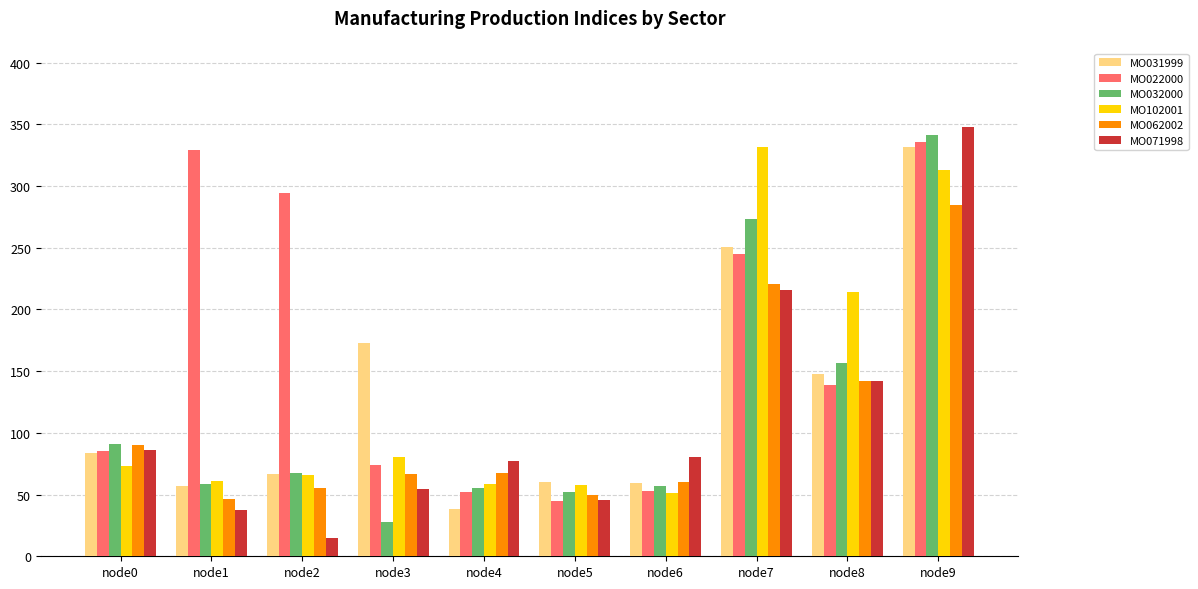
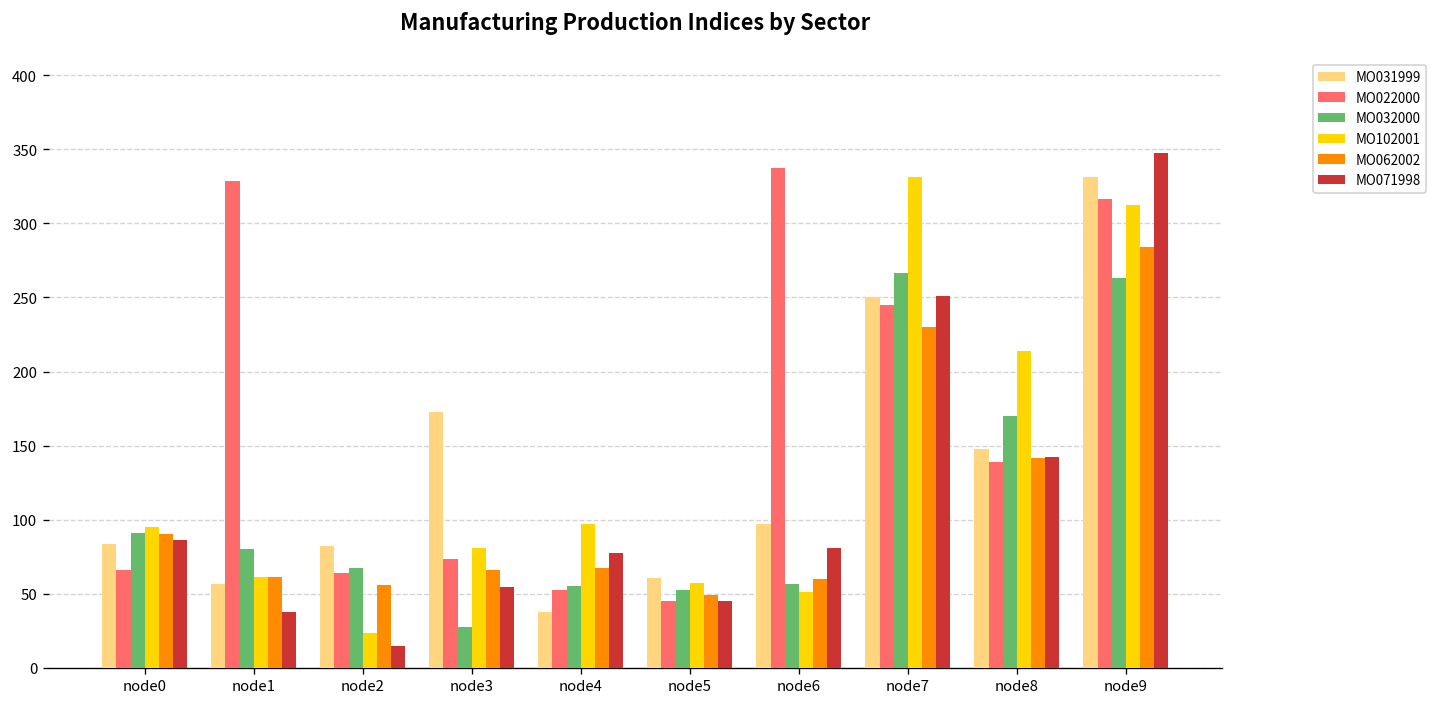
  {
    "MO031999": {
      "node0": 84,
      "node1": 57,
-     "node2": 67,
+     "node2": 82,
      "node3": 173,
      "node4": 38,
      "node5": 60,
-     "node6": 59,
+     "node6": 97,
      "node7": 251,
      "node8": 148,
      "node9": 332
    },
    "MO022000": {
-     "node0": 85,
+     "node0": 66,
      "node1": 329,
-     "node2": 294,
+     "node2": 64,
      "node3": 74,
      "node4": 52,
      "node5": 45,
-     "node6": 53,
+     "node6": 337,
      "node7": 245,
      "node8": 139,
-     "node9": 336
+     "node9": 316
    },
    "MO032000": {
      "node0": 91,
-     "node1": 59,
+     "node1": 81,
      "node2": 67,
      "node3": 28,
      "node4": 56,
      "node5": 52,
      "node6": 57,
-     "node7": 274,
-     "node8": 156,
-     "node9": 342
+     "node7": 266,
+     "node8": 170,
+     "node9": 263
    },
    "MO102001": {
-     "node0": 73,
+     "node0": 95,
      "node1": 61,
-     "node2": 66,
+     "node2": 23,
      "node3": 81,
-     "node4": 58,
+     "node4": 97,
      "node5": 58,
      "node6": 51,
      "node7": 331,
      "node8": 214,
      "node9": 313
    },
    "MO062002": {
      "node0": 90,
-     "node1": 46,
+     "node1": 61,
      "node2": 56,
      "node3": 66,
      "node4": 67,
      "node5": 49,
      "node6": 60,
-     "node7": 221,
+     "node7": 230,
      "node8": 142,
      "node9": 284
    },
    "MO071998": {
      "node0": 86,
      "node1": 38,
      "node2": 15,
      "node3": 54,
      "node4": 77,
      "node5": 45,
      "node6": 81,
-     "node7": 216,
+     "node7": 251,
      "node8": 142,
      "node9": 348
    }
  }
